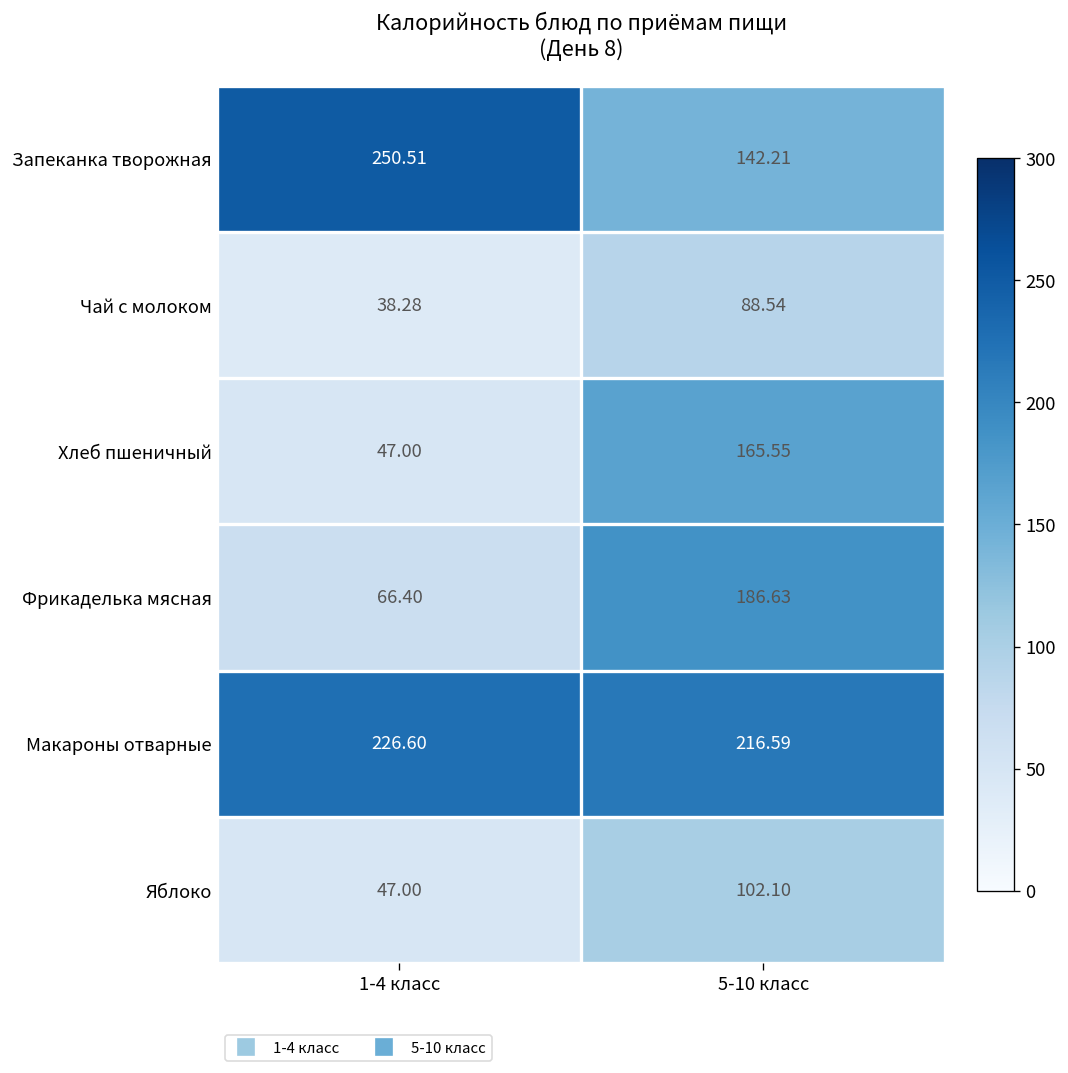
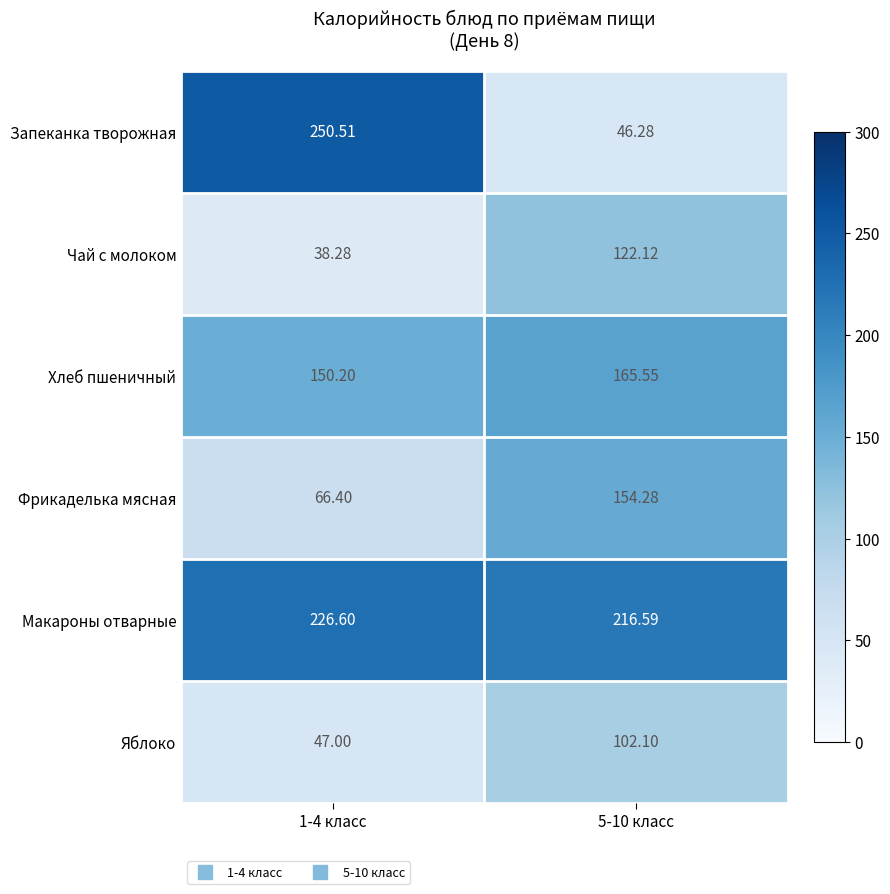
  {
    "Запеканка творожная": {
      "1-4 класс": 250.51,
-     "5-10 класс": 142.21
+     "5-10 класс": 46.28
    },
    "Чай с молоком": {
      "1-4 класс": 38.28,
-     "5-10 класс": 88.54
+     "5-10 класс": 122.12
    },
    "Хлеб пшеничный": {
-     "1-4 класс": 47.00,
+     "1-4 класс": 150.20,
      "5-10 класс": 165.55
    },
    "Фрикаделька мясная": {
      "1-4 класс": 66.40,
-     "5-10 класс": 186.63
+     "5-10 класс": 154.28
    },
    "Макароны отварные": {
      "1-4 класс": 226.60,
      "5-10 класс": 216.59
    },
    "Яблоко": {
      "1-4 класс": 47.00,
      "5-10 класс": 102.10
    }
  }
